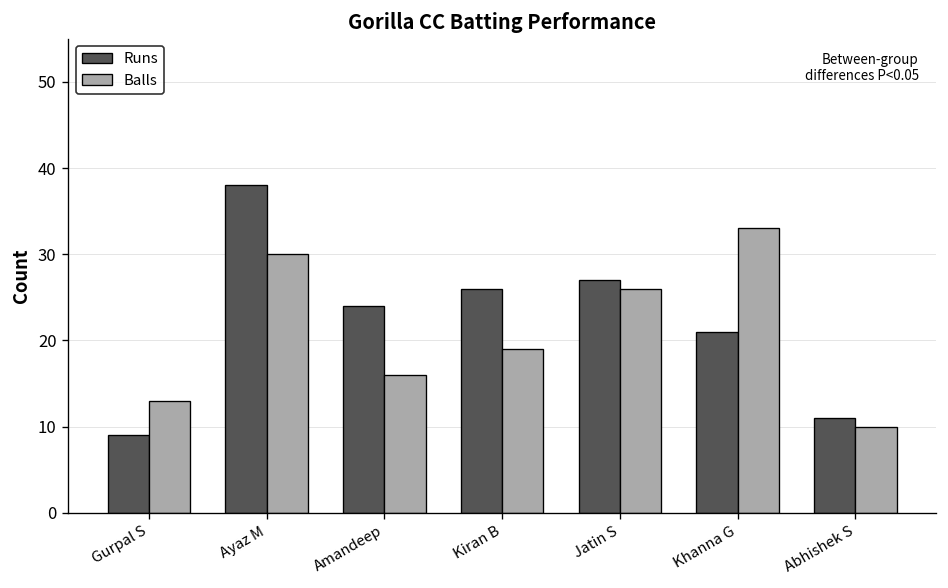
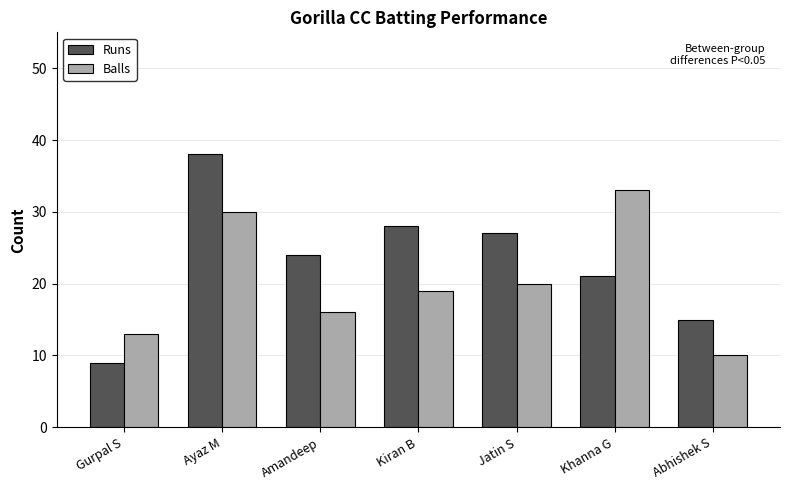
  {
    "Runs": {
      "Gurpal S": 9,
      "Ayaz M": 38,
      "Amandeep": 24,
-     "Kiran B": 26,
+     "Kiran B": 28,
      "Jatin S": 27,
      "Khanna G": 21,
-     "Abhishek S": 11
+     "Abhishek S": 15
    },
    "Balls": {
      "Gurpal S": 13,
      "Ayaz M": 30,
      "Amandeep": 16,
      "Kiran B": 19,
-     "Jatin S": 26,
+     "Jatin S": 20,
      "Khanna G": 33,
      "Abhishek S": 10
    }
  }
